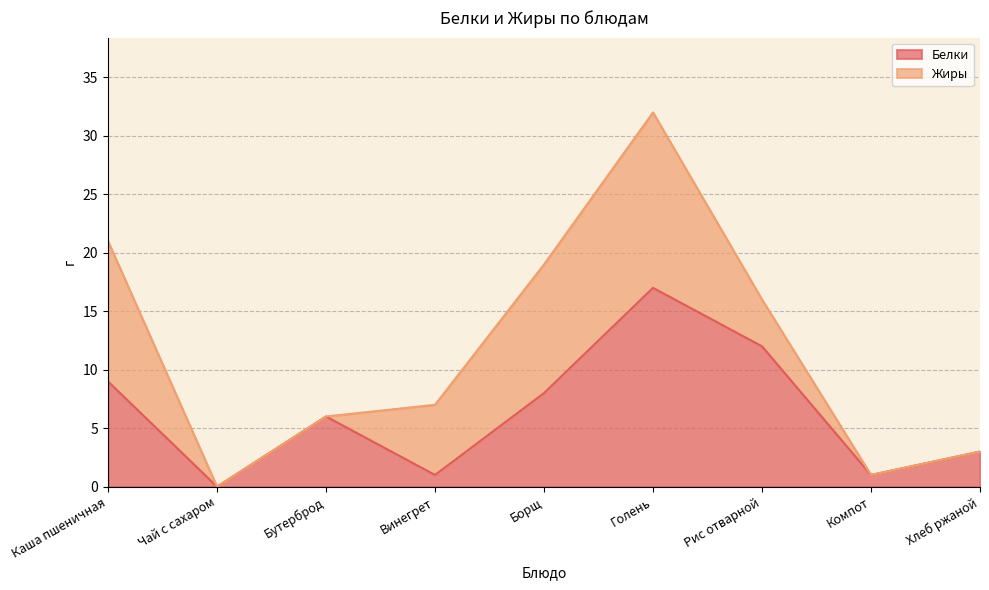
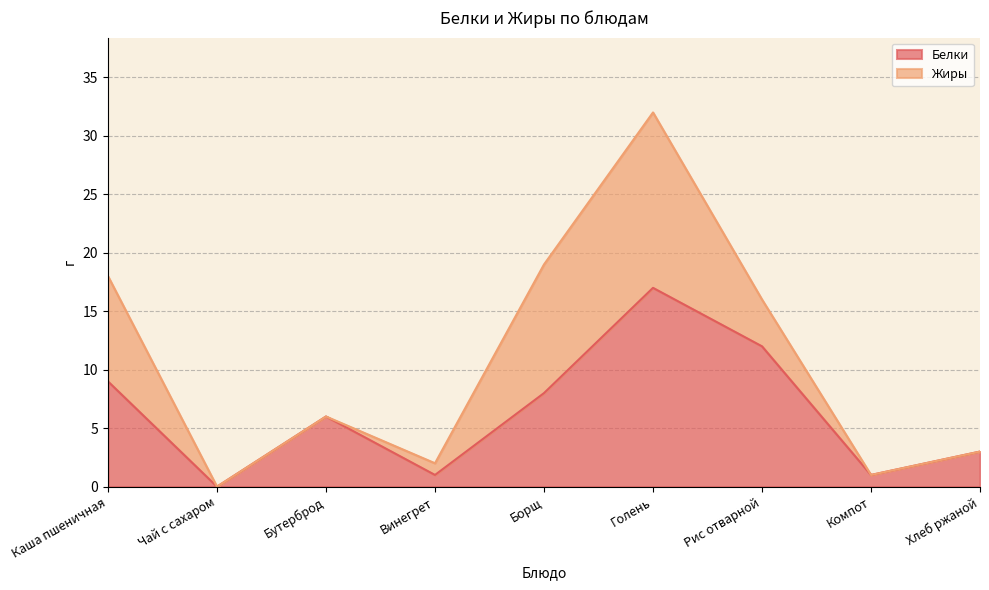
  {
    "Белки": {
      "Каша пшеничная": 9,
      "Винегрет": 1,
      "Борщ": 8,
      "Голень": 17,
      "Рис отварной": 12
    },
    "Жиры": {
-     "Каша пшеничная": 12,
-     "Винегрет": 6,
+     "Каша пшеничная": 9,
+     "Винегрет": 1,
      "Борщ": 11,
      "Голень": 15,
      "Рис отварной": 4
    }
  }
